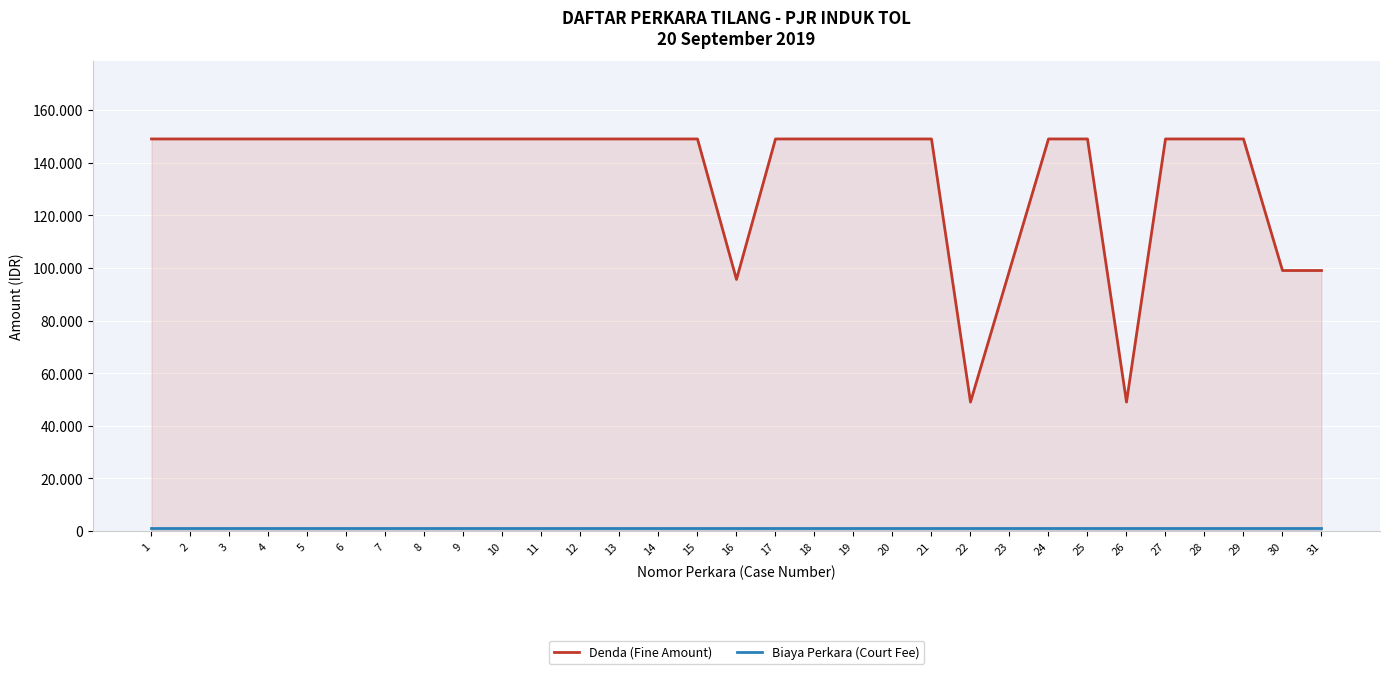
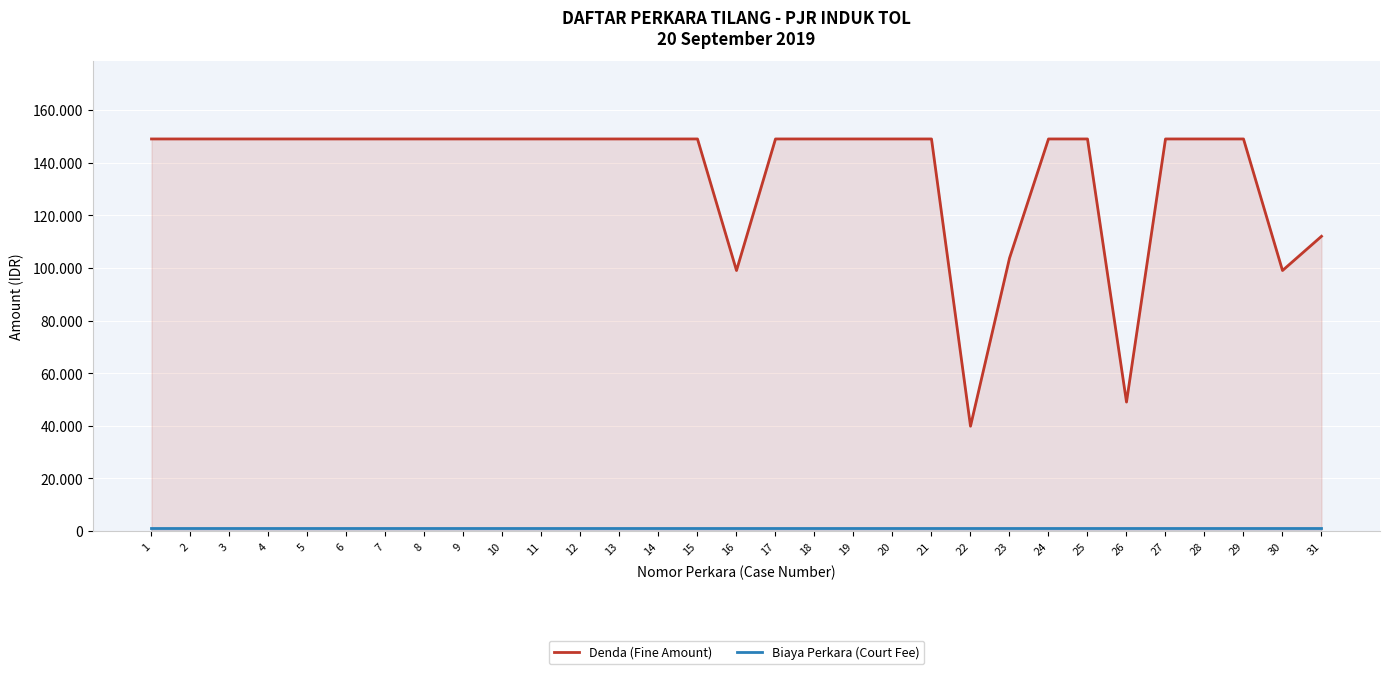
  {
    "Denda (Fine Amount)": {
      "1": 149,
      "2": 149,
      "3": 149,
      "4": 149,
      "5": 149,
      "6": 149,
      "7": 149,
      "8": 149,
      "9": 149,
      "10": 149,
      "11": 149,
      "12": 149,
      "13": 149,
      "14": 149,
      "15": 149,
-     "16": 96,
+     "16": 99,
      "17": 149,
      "18": 149,
      "19": 149,
      "20": 149,
      "21": 149,
-     "22": 49,
-     "23": 99,
+     "22": 40,
+     "23": 104,
      "24": 149,
      "25": 149,
      "26": 49,
      "27": 149,
      "28": 149,
      "29": 149,
      "30": 99,
-     "31": 99
+     "31": 112
    },
    "Biaya Perkara (Court Fee)": {
      "1": 1,
      "2": 1,
      "3": 1,
      "4": 1,
      "5": 1,
      "6": 1,
      "7": 1,
      "8": 1,
      "9": 1,
      "10": 1,
      "11": 1,
      "12": 1,
      "13": 1,
      "14": 1,
      "15": 1,
      "16": 1,
      "17": 1,
      "18": 1,
      "19": 1,
      "20": 1,
      "21": 1,
      "22": 1,
      "23": 1,
      "24": 1,
      "25": 1,
      "26": 1,
      "27": 1,
      "28": 1,
      "29": 1,
      "30": 1,
      "31": 1
    }
  }
